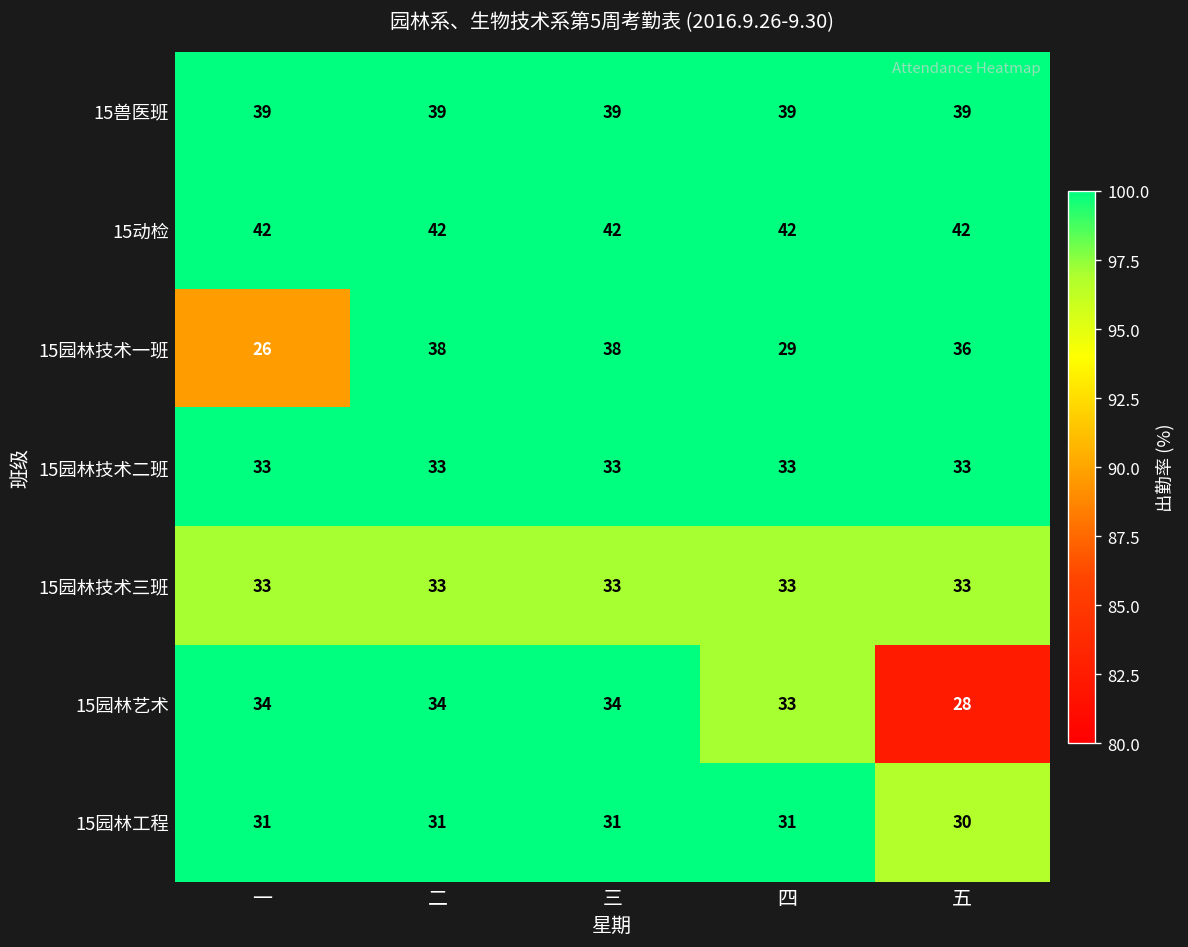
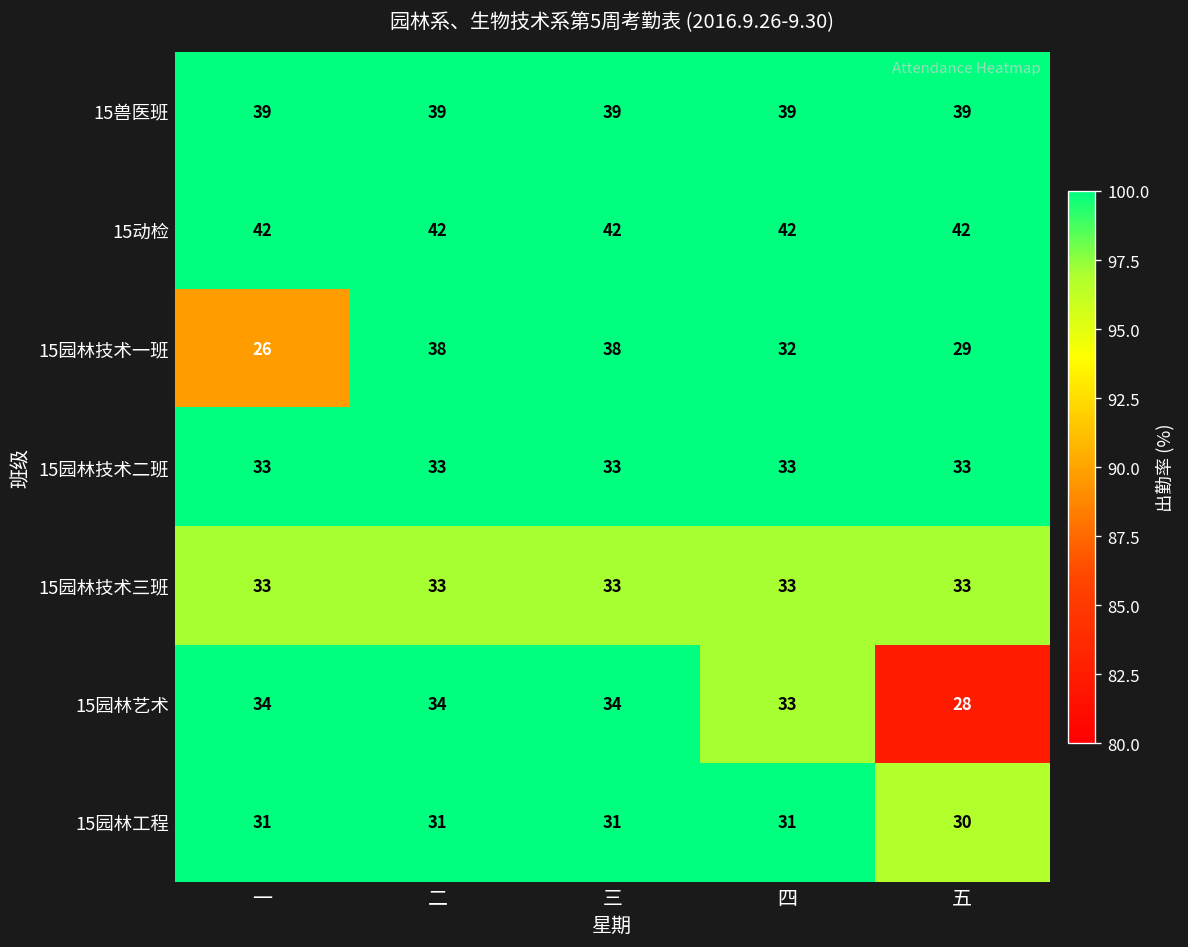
  {
    "15兽医班": {
      "一": 39,
      "二": 39,
      "三": 39,
      "四": 39
    },
    "15动检": {
      "一": 42,
      "二": 42,
      "三": 42,
      "四": 42,
      "五": 42
    },
    "15园林技术一班": {
      "一": 26,
      "二": 38,
      "三": 38,
-     "四": 29,
-     "五": 36
+     "四": 32,
+     "五": 29
    },
    "15园林技术二班": {
      "一": 33,
      "二": 33,
      "三": 33,
      "四": 33,
      "五": 33
    },
    "15园林技术三班": {
      "一": 33,
      "二": 33,
      "三": 33,
      "四": 33,
      "五": 33
    },
    "15园林艺术": {
      "一": 34,
      "二": 34,
      "三": 34,
      "四": 33,
      "五": 28
    },
    "15园林工程": {
      "一": 31,
      "二": 31,
      "三": 31,
      "四": 31,
      "五": 30
    }
  }
